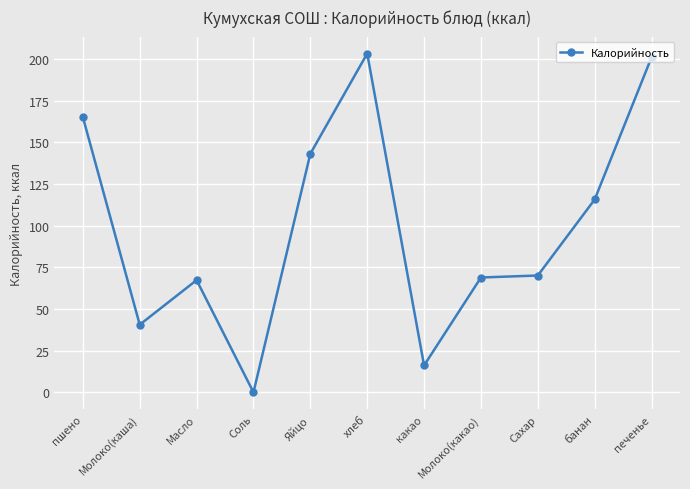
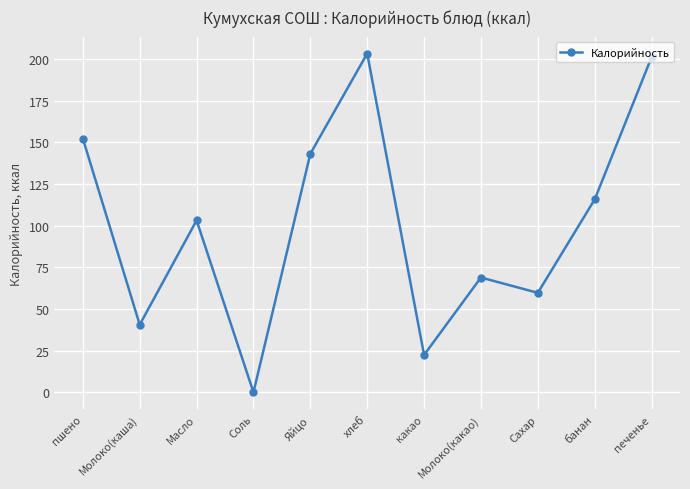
  {
-   "пшено": 165,
+   "пшено": 152,
    "Молоко(каша)": 41,
-   "Масло": 67,
+   "Масло": 103,
    "Соль": 0,
    "Яйцо": 143,
    "хлеб": 203,
-   "какао": 16,
+   "какао": 22,
    "Молоко(какао)": 69,
-   "Сахар": 70,
+   "Сахар": 60,
    "банан": 116
  }
